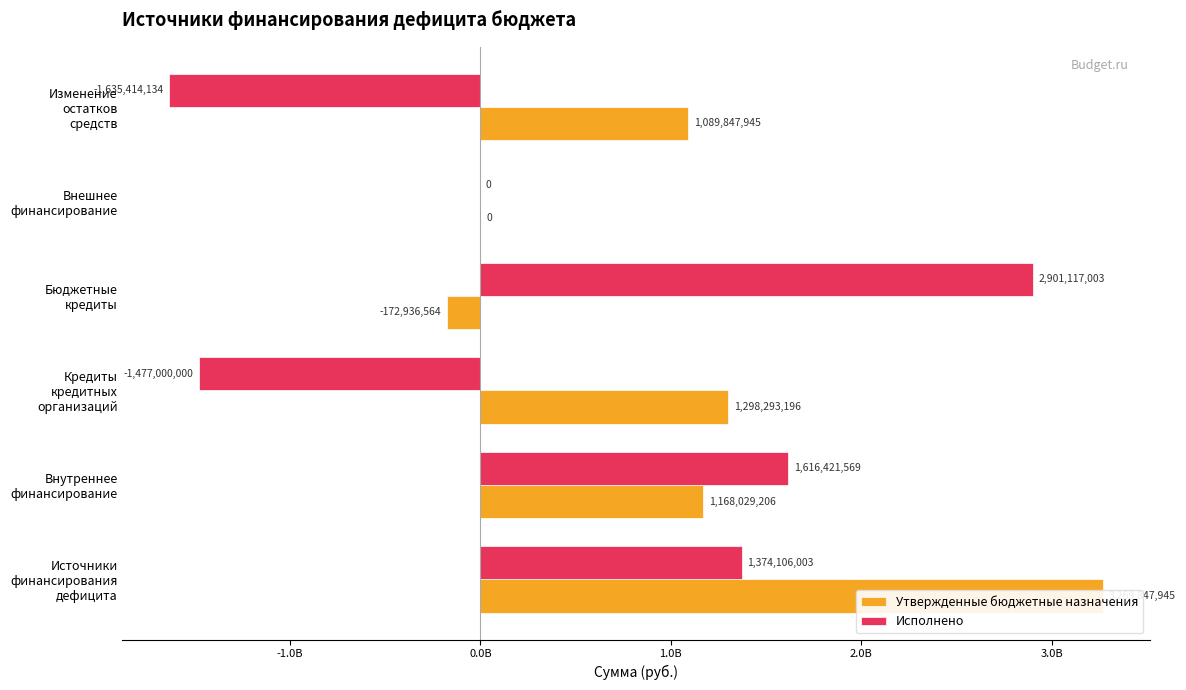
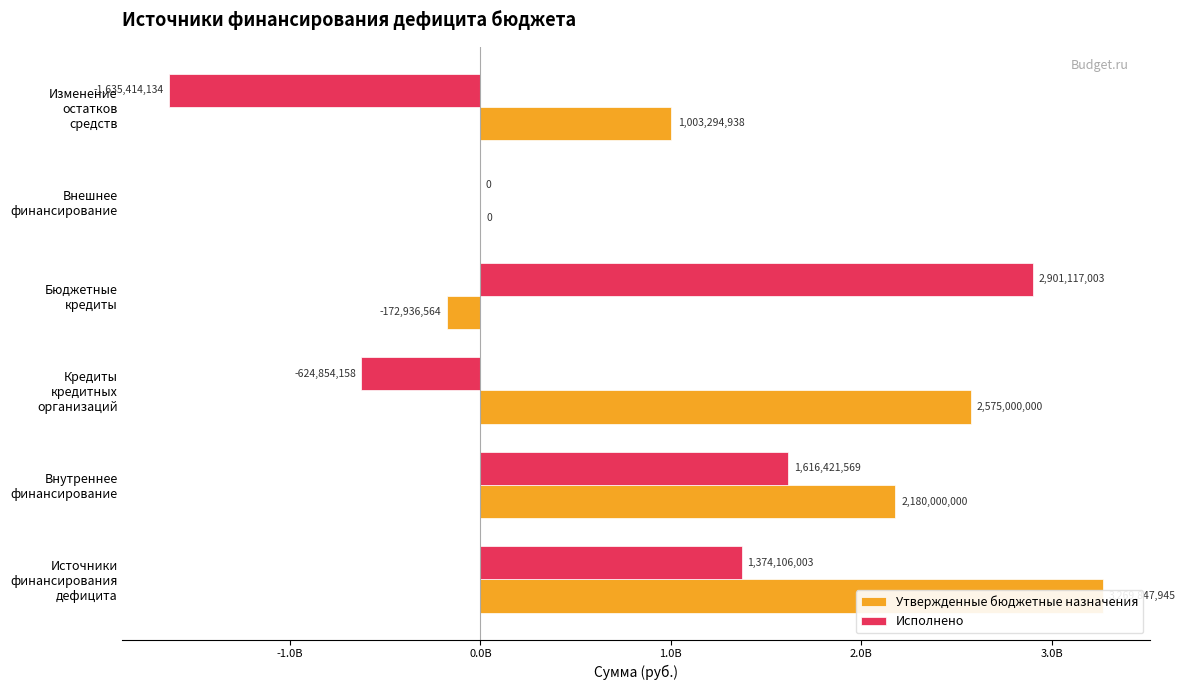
  {
    "Утвержденные бюджетные назначения": {
-     "Изменение остатков средств": "1,089,847,945",
+     "Изменение остатков средств": "1,003,294,938",
      "Внешнее финансирование": "0",
      "Бюджетные кредиты": "-172,936,564",
-     "Кредиты кредитных организаций": "1,298,293,196",
-     "Внутреннее финансирование": "1,168,029,206"
+     "Кредиты кредитных организаций": "2,575,000,000",
+     "Внутреннее финансирование": "2,180,000,000"
    },
    "Исполнено": {
      "Изменение остатков средств": "-1,635,414,134",
      "Внешнее финансирование": "0",
      "Бюджетные кредиты": "2,901,117,003",
-     "Кредиты кредитных организаций": "-1,477,000,000",
+     "Кредиты кредитных организаций": "-624,854,158",
      "Внутреннее финансирование": "1,616,421,569",
      "Источники финансирования дефицита": "1,374,106,003"
    }
  }
